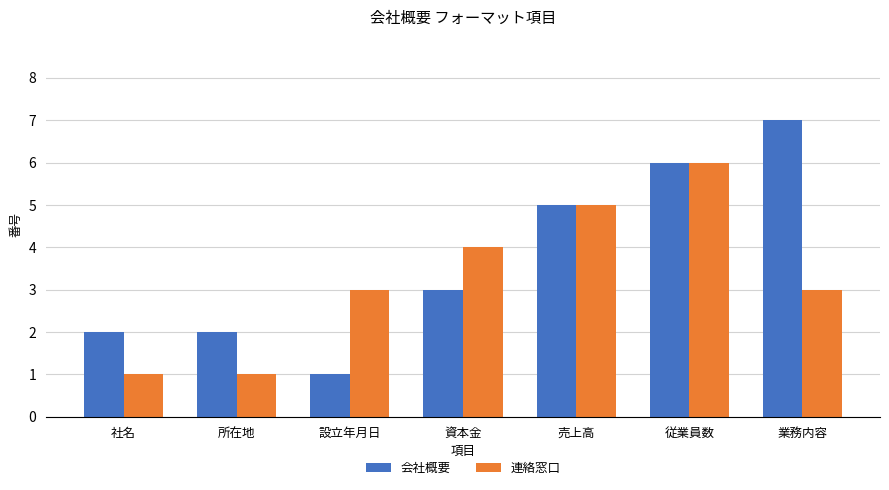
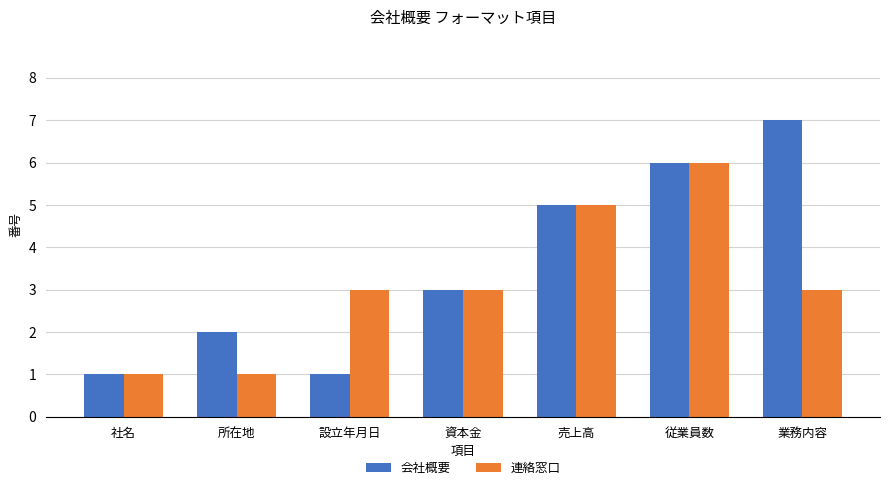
  {
    "会社概要": {
-     "社名": 2,
+     "社名": 1,
      "所在地": 2,
      "設立年月日": 1,
      "資本金": 3,
      "売上高": 5,
      "従業員数": 6,
      "業務内容": 7
    },
    "連絡窓口": {
      "社名": 1,
      "所在地": 1,
      "設立年月日": 3,
-     "資本金": 4,
+     "資本金": 3,
      "売上高": 5,
      "従業員数": 6,
      "業務内容": 3
    }
  }
